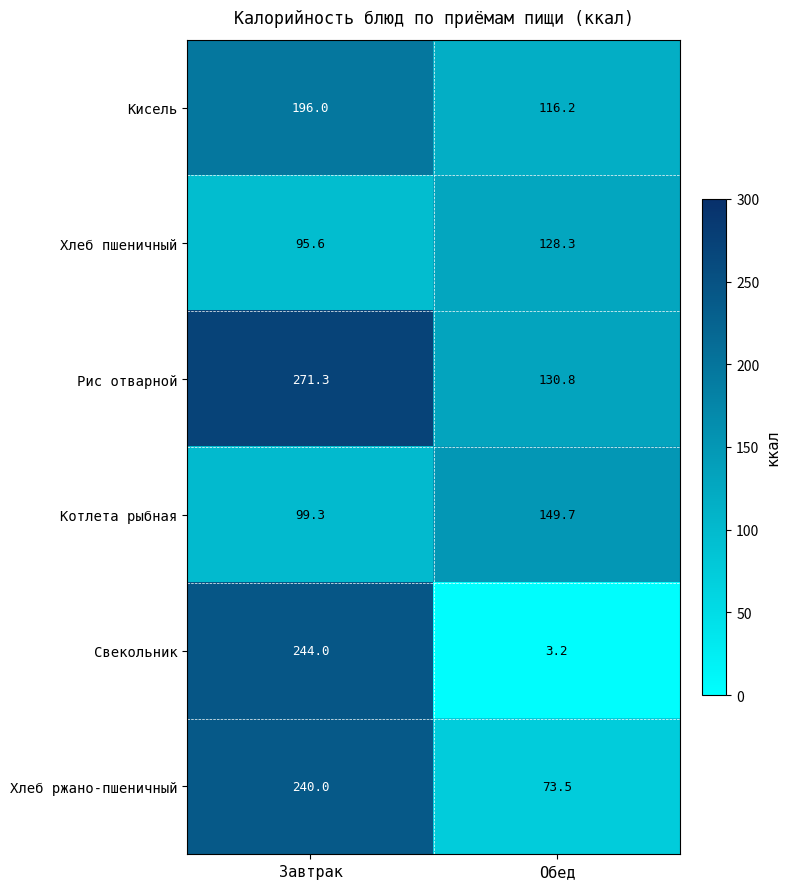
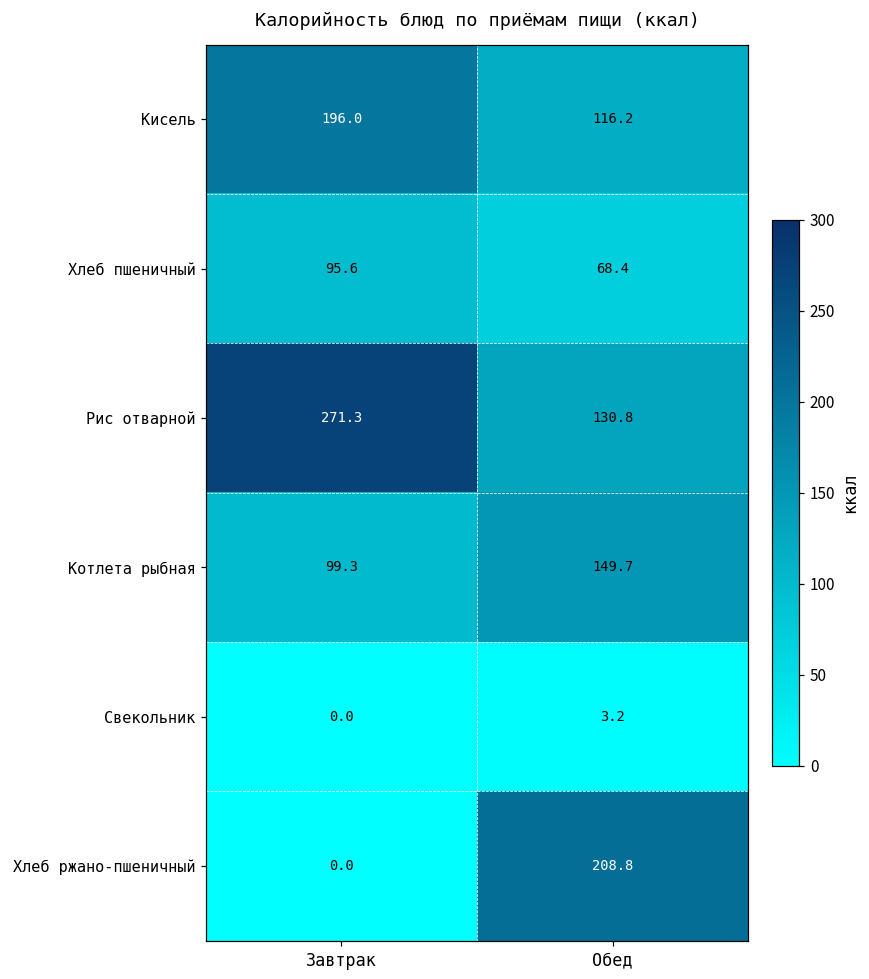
  {
    "Кисель": {
      "Завтрак": 196.0,
      "Обед": 116.2
    },
    "Хлеб пшеничный": {
      "Завтрак": 95.6,
-     "Обед": 128.3
+     "Обед": 68.4
    },
    "Рис отварной": {
      "Завтрак": 271.3,
      "Обед": 130.8
    },
    "Котлета рыбная": {
      "Завтрак": 99.3,
      "Обед": 149.7
    },
    "Свекольник": {
-     "Завтрак": 244.0,
+     "Завтрак": 0.0,
      "Обед": 3.2
    },
    "Хлеб ржано-пшеничный": {
-     "Завтрак": 240.0,
-     "Обед": 73.5
+     "Завтрак": 0.0,
+     "Обед": 208.8
    }
  }
